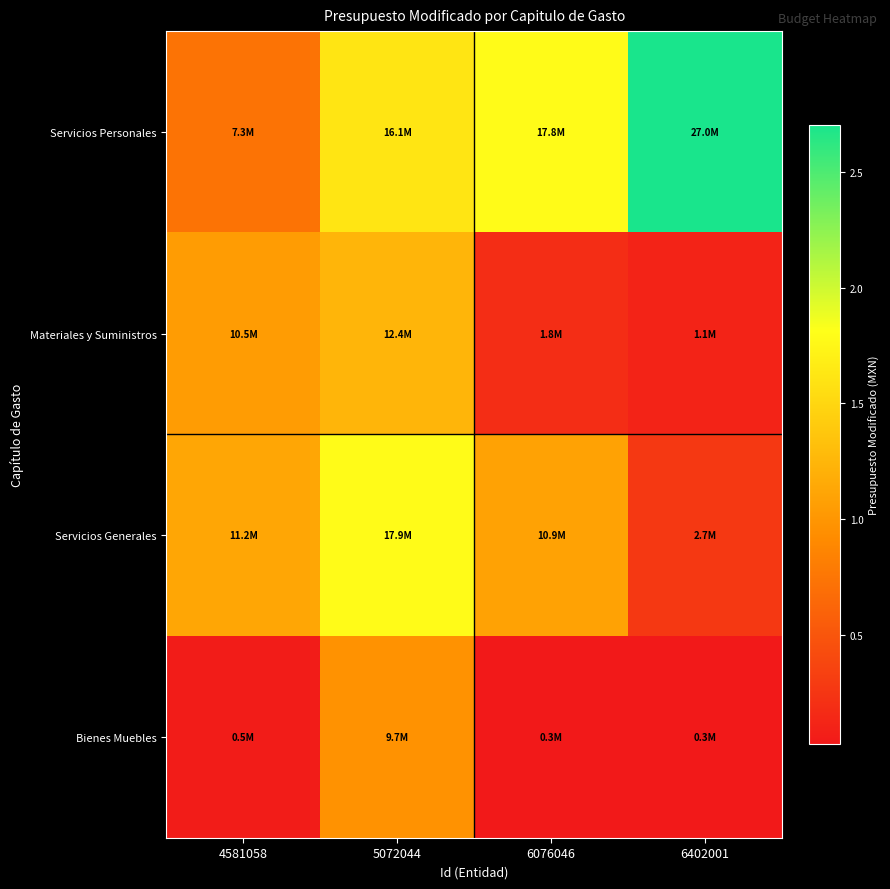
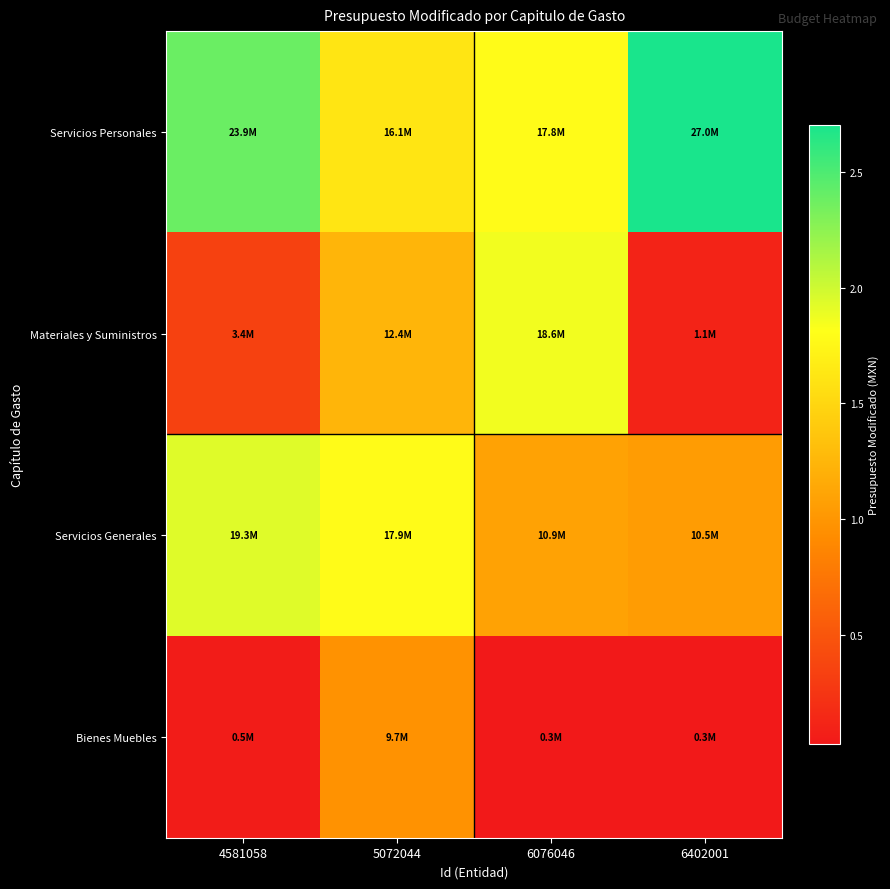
  {
    "Servicios Personales": {
-     "4581058": "7.3M",
+     "4581058": "23.9M",
      "5072044": "16.1M",
      "6076046": "17.8M",
      "6402001": "27.0M"
    },
    "Materiales y Suministros": {
-     "4581058": "10.5M",
+     "4581058": "3.4M",
      "5072044": "12.4M",
-     "6076046": "1.8M",
+     "6076046": "18.6M",
      "6402001": "1.1M"
    },
    "Servicios Generales": {
-     "4581058": "11.2M",
+     "4581058": "19.3M",
      "5072044": "17.9M",
      "6076046": "10.9M",
-     "6402001": "2.7M"
+     "6402001": "10.5M"
    },
    "Bienes Muebles": {
      "4581058": "0.5M",
      "5072044": "9.7M",
      "6076046": "0.3M",
      "6402001": "0.3M"
    }
  }
